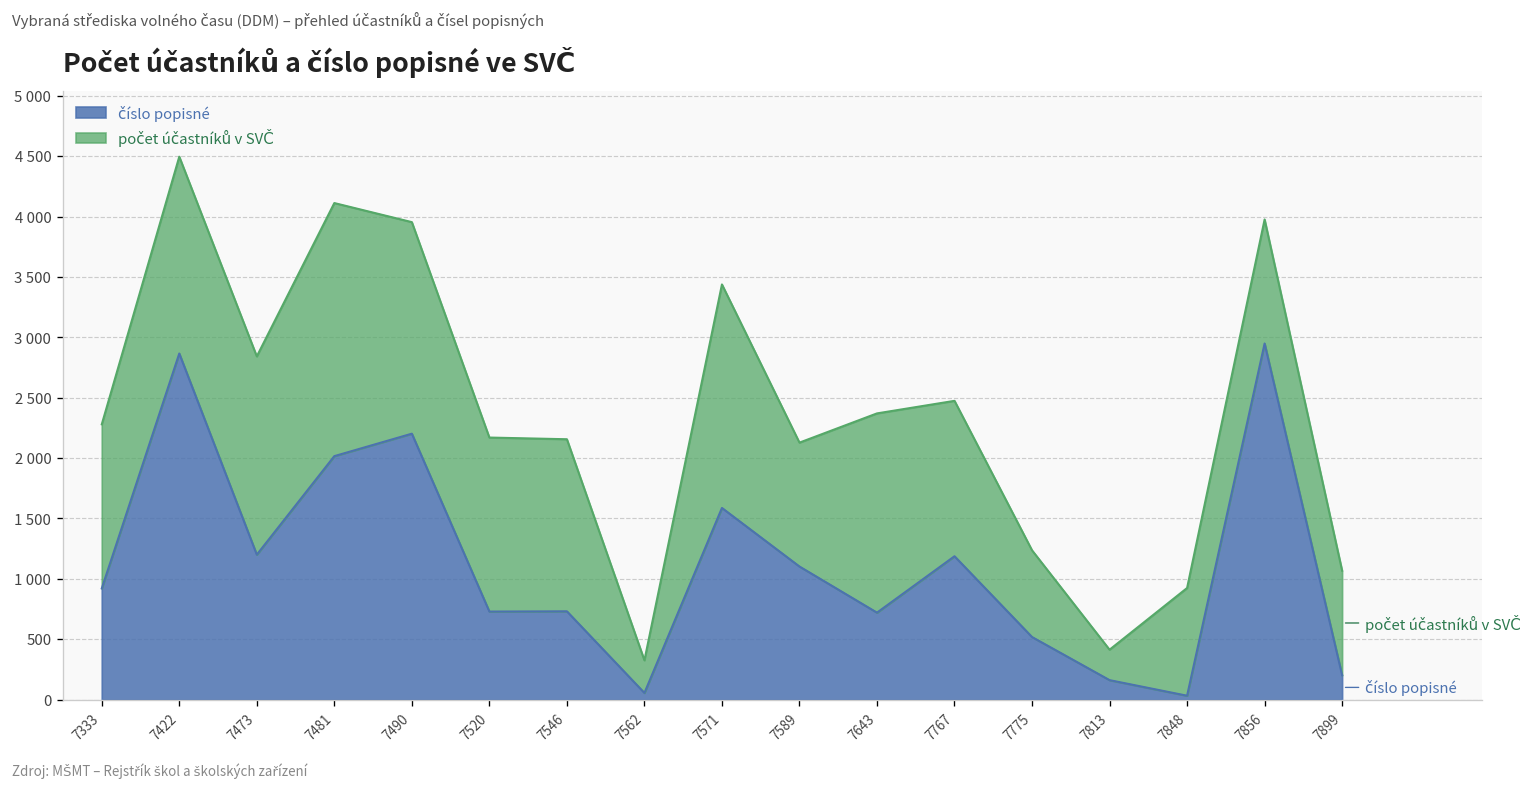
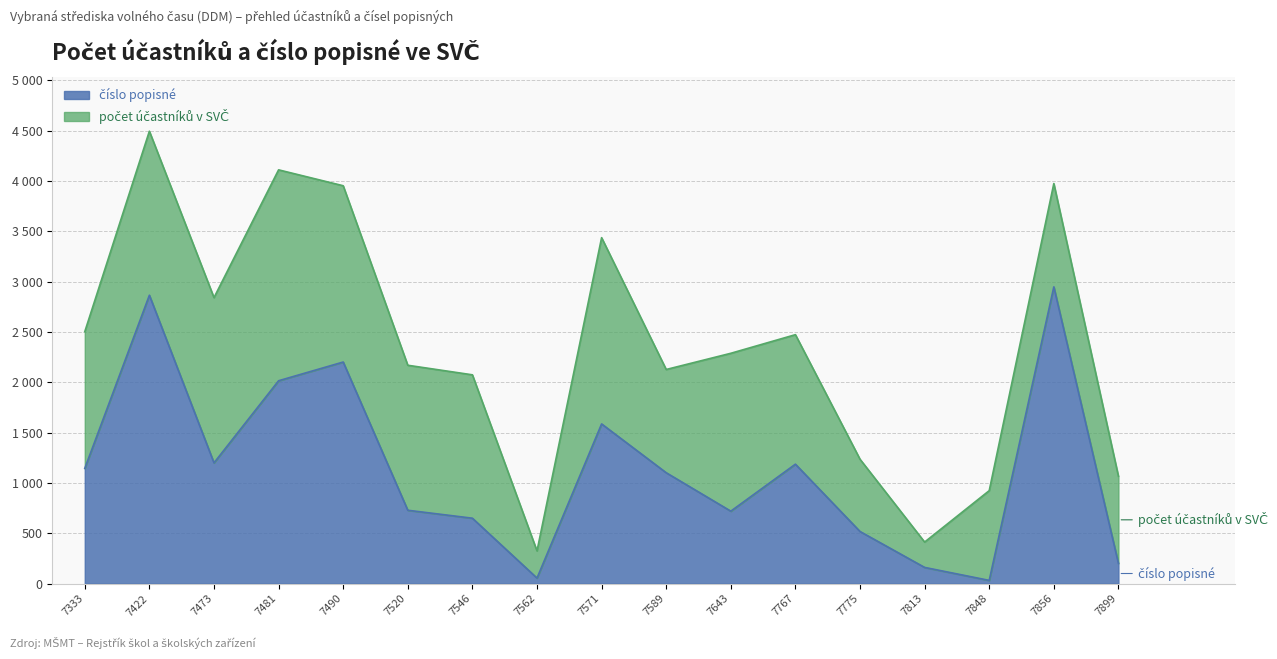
  {
    "číslo popisné": {
-     "7333": 920,
+     "7333": 1150,
      "7422": 2870,
      "7473": 1200,
      "7481": 2020,
      "7490": 2200,
      "7520": 730,
-     "7546": 730,
+     "7546": 650,
      "7562": 60,
      "7571": 1590,
      "7589": 1100,
      "7643": 720,
      "7767": 1190,
      "7775": 520,
      "7813": 160,
      "7848": 30,
      "7856": 2950,
      "7899": 200
    },
    "počet účastníků v SVČ": {
      "7333": 1360,
      "7422": 1630,
      "7473": 1640,
      "7481": 2100,
      "7490": 1750,
      "7520": 1440,
      "7546": 1430,
      "7562": 270,
      "7571": 1850,
      "7589": 1030,
-     "7643": 1650,
+     "7643": 1570,
      "7767": 1290,
      "7775": 720,
      "7813": 250,
      "7848": 890,
      "7856": 1030,
      "7899": 870
    }
  }
